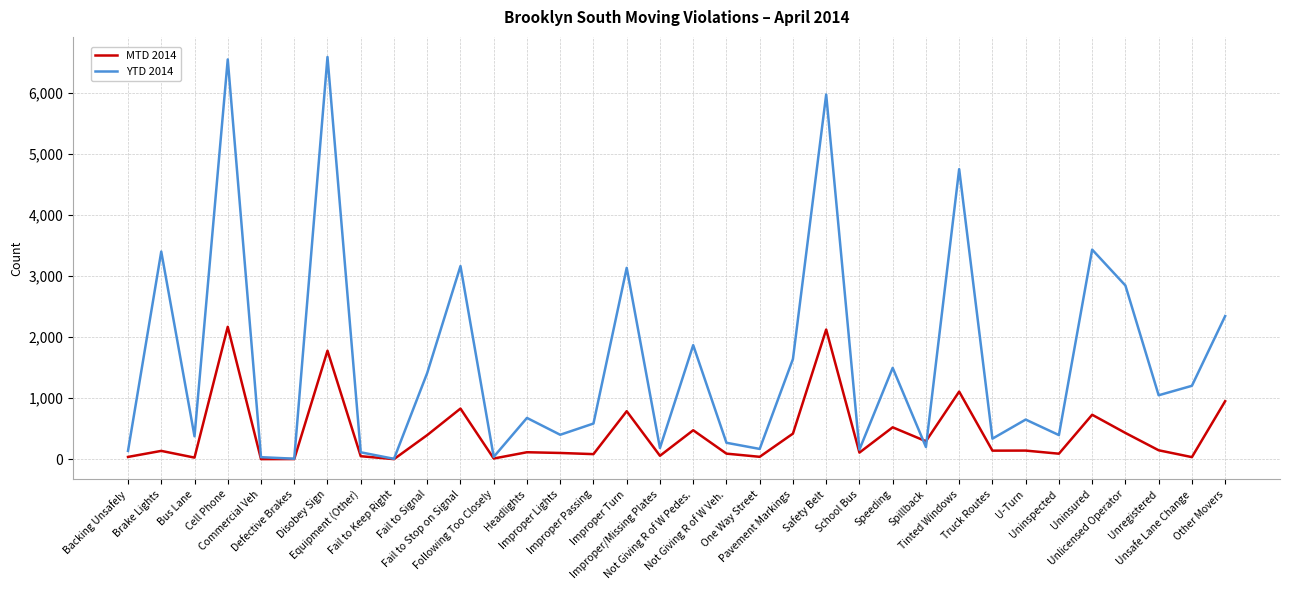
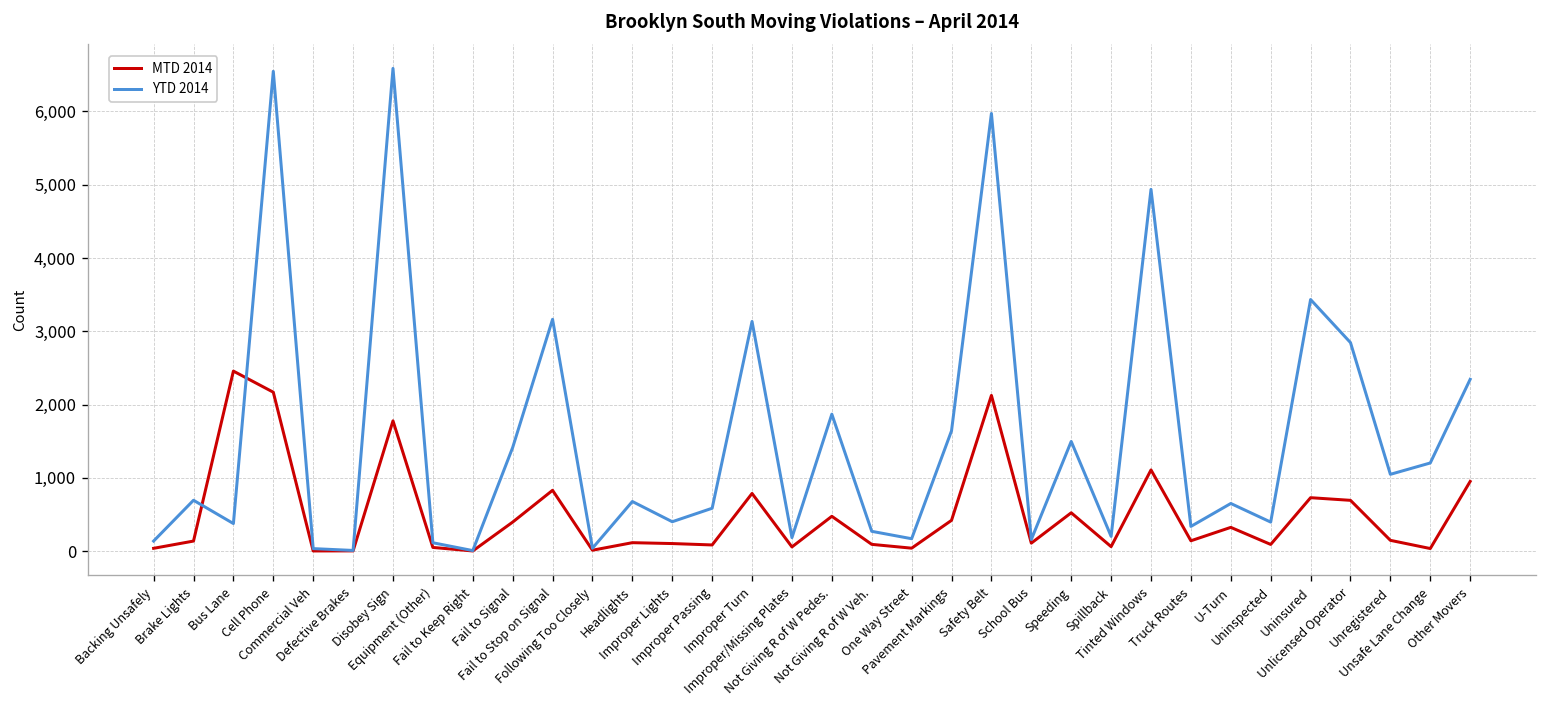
  {
    "MTD 2014": {
      "Backing Unsafely": "0",
      "Brake Lights": "100",
-     "Bus Lane": "0",
+     "Bus Lane": "2,500",
      "Cell Phone": "2,200",
      "Disobey Sign": "1,800",
      "Equipment (Other)": "0",
      "Fail to Signal": "400",
      "Fail to Stop on Signal": "800",
      "Headlights": "100",
      "Improper Lights": "100",
      "Improper Passing": "100",
      "Improper Turn": "800",
      "Improper/Missing Plates": "100",
      "Not Giving R of W Pedes.": "500",
      "Not Giving R of W Veh.": "100",
      "One Way Street": "0",
      "Pavement Markings": "400",
      "Safety Belt": "2,100",
      "School Bus": "100",
      "Speeding": "500",
-     "Spillback": "300",
+     "Spillback": "100",
      "Tinted Windows": "1,100",
      "Truck Routes": "100",
-     "U-Turn": "100",
+     "U-Turn": "300",
      "Uninspected": "100",
      "Uninsured": "700",
-     "Unlicensed Operator": "400",
+     "Unlicensed Operator": "700",
      "Unregistered": "100",
      "Unsafe Lane Change": "0",
      "Other Movers": "1,000"
    },
    "YTD 2014": {
      "Backing Unsafely": "100",
-     "Brake Lights": "3,400",
+     "Brake Lights": "700",
      "Bus Lane": "400",
      "Cell Phone": "6,500",
      "Disobey Sign": "6,600",
      "Equipment (Other)": "100",
      "Fail to Signal": "1,400",
      "Fail to Stop on Signal": "3,200",
      "Headlights": "700",
      "Improper Lights": "400",
      "Improper Passing": "600",
      "Improper Turn": "3,100",
      "Improper/Missing Plates": "200",
      "Not Giving R of W Pedes.": "1,900",
      "Not Giving R of W Veh.": "300",
      "One Way Street": "200",
      "Pavement Markings": "1,600",
      "Safety Belt": "6,000",
      "School Bus": "200",
      "Speeding": "1,500",
      "Spillback": "200",
-     "Tinted Windows": "4,800",
+     "Tinted Windows": "4,900",
      "Truck Routes": "300",
      "U-Turn": "600",
      "Uninspected": "400",
      "Uninsured": "3,400",
      "Unlicensed Operator": "2,800",
      "Unregistered": "1,000",
      "Unsafe Lane Change": "1,200",
      "Other Movers": "2,300"
    }
  }
